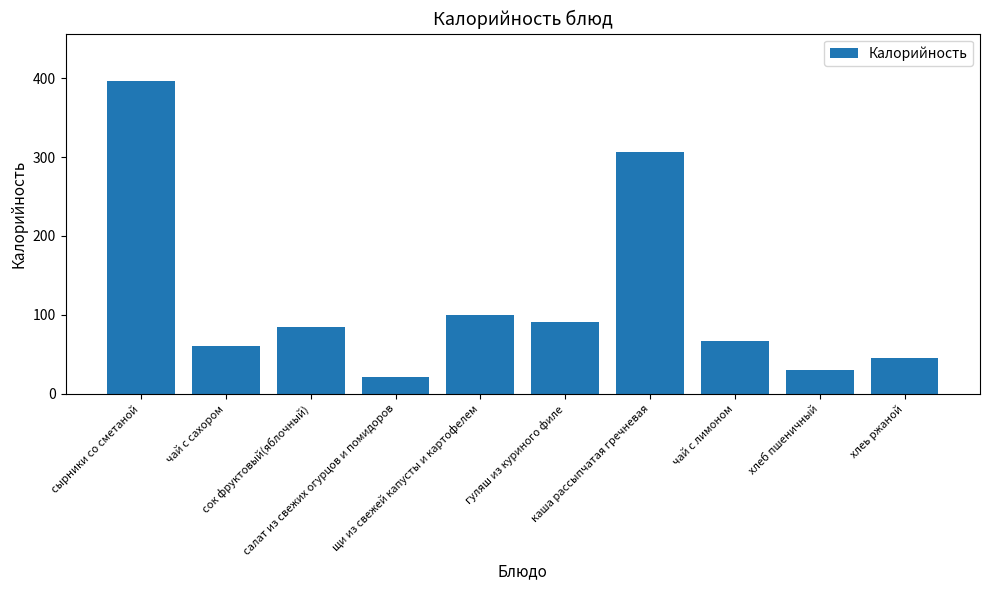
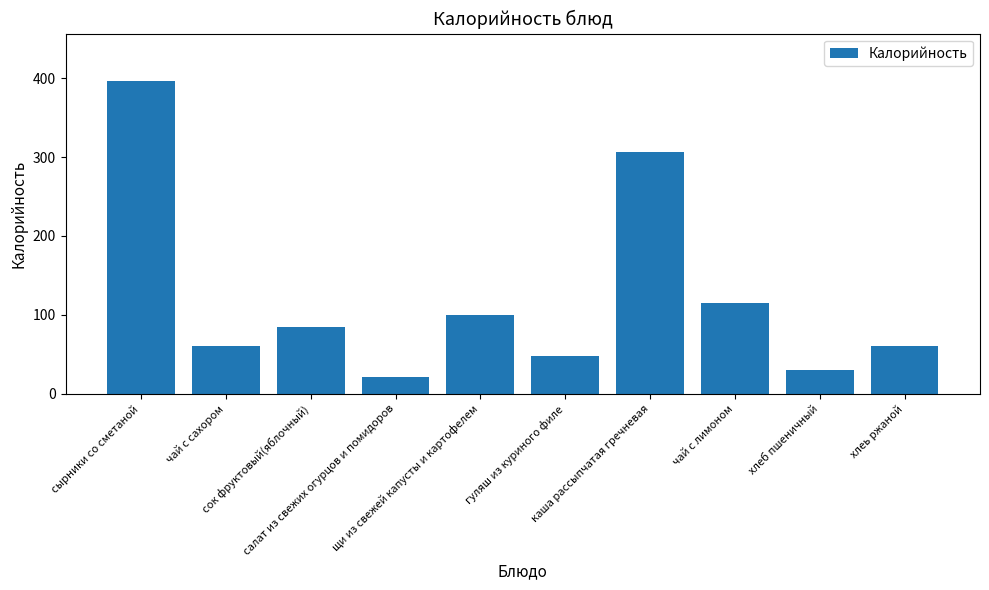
  {
    "сырники со сметаной": 400,
    "чай с сахором": 60,
    "сок фруктовый(яблочный)": 80,
    "салат из свежих огурцов и помидоров": 20,
    "щи из свежей капусты и картофелем": 100,
-   "гуляш из куриного филе": 90,
+   "гуляш из куриного филе": 50,
    "каша рассыпчатая гречневая": 310,
-   "чай с лимоном": 70,
+   "чай с лимоном": 110,
    "хлеб пшеничный": 30,
-   "хлеь ржаной": 40
+   "хлеь ржаной": 60
  }
